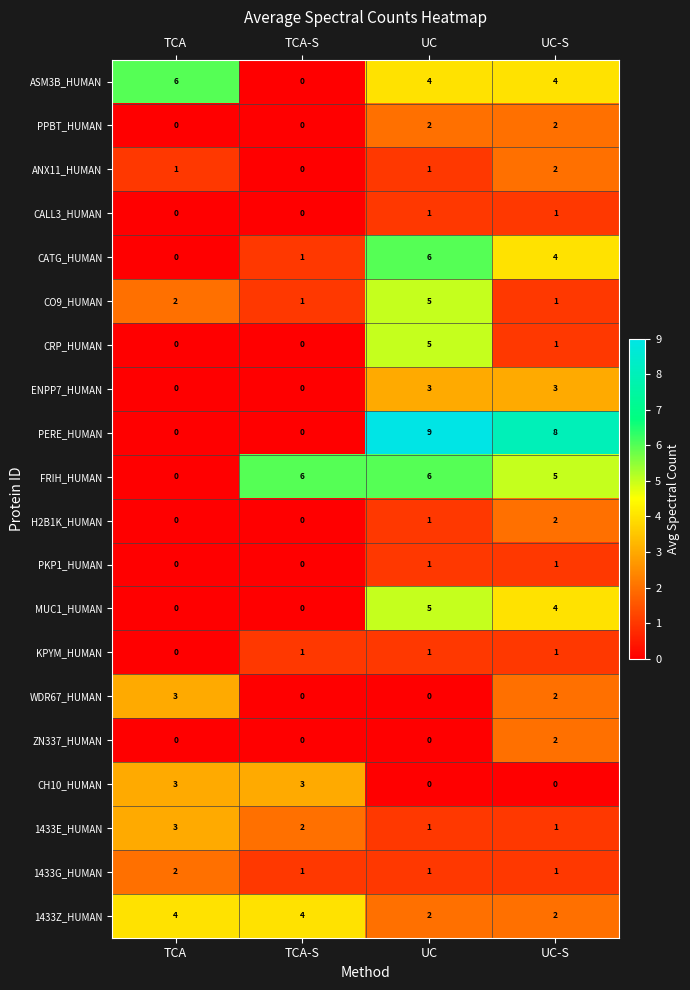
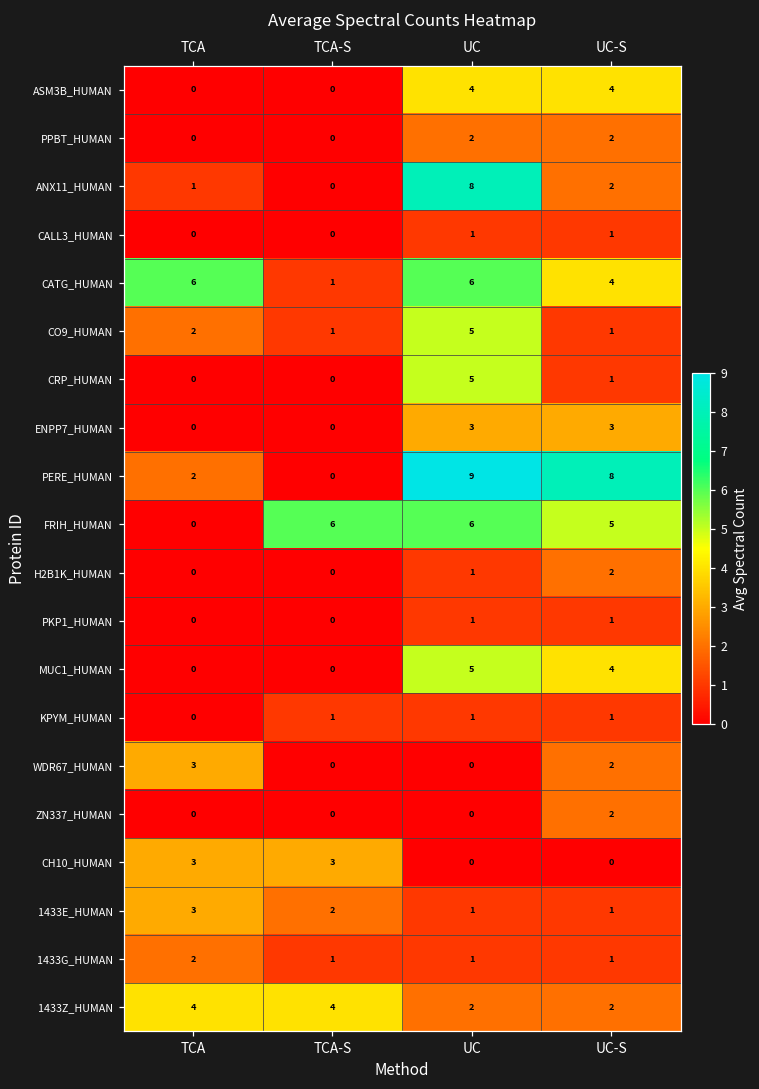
  {
    "ASM3B_HUMAN": {
-     "TCA": 6,
+     "TCA": 0,
      "TCA-S": 0,
      "UC": 4,
      "UC-S": 4
    },
    "PPBT_HUMAN": {
      "TCA": 0,
      "TCA-S": 0,
      "UC": 2,
      "UC-S": 2
    },
    "ANX11_HUMAN": {
      "TCA": 1,
      "TCA-S": 0,
-     "UC": 1,
+     "UC": 8,
      "UC-S": 2
    },
    "CALL3_HUMAN": {
      "TCA": 0,
      "TCA-S": 0,
      "UC": 1,
      "UC-S": 1
    },
    "CATG_HUMAN": {
-     "TCA": 0,
+     "TCA": 6,
      "TCA-S": 1,
      "UC": 6,
      "UC-S": 4
    },
    "CO9_HUMAN": {
      "TCA": 2,
      "TCA-S": 1,
      "UC": 5,
      "UC-S": 1
    },
    "CRP_HUMAN": {
      "TCA": 0,
      "TCA-S": 0,
      "UC": 5,
      "UC-S": 1
    },
    "ENPP7_HUMAN": {
      "TCA": 0,
      "TCA-S": 0,
      "UC": 3,
      "UC-S": 3
    },
    "PERE_HUMAN": {
-     "TCA": 0,
+     "TCA": 2,
      "TCA-S": 0,
      "UC": 9,
      "UC-S": 8
    },
    "FRIH_HUMAN": {
      "TCA": 0,
      "TCA-S": 6,
      "UC": 6,
      "UC-S": 5
    },
    "H2B1K_HUMAN": {
      "TCA": 0,
      "TCA-S": 0,
      "UC": 1,
      "UC-S": 2
    },
    "PKP1_HUMAN": {
      "TCA": 0,
      "TCA-S": 0,
      "UC": 1,
      "UC-S": 1
    },
    "MUC1_HUMAN": {
      "TCA": 0,
      "TCA-S": 0,
      "UC": 5,
      "UC-S": 4
    },
    "KPYM_HUMAN": {
      "TCA": 0,
      "TCA-S": 1,
      "UC": 1,
      "UC-S": 1
    },
    "WDR67_HUMAN": {
      "TCA": 3,
      "TCA-S": 0,
      "UC": 0,
      "UC-S": 2
    },
    "ZN337_HUMAN": {
      "TCA": 0,
      "TCA-S": 0,
      "UC": 0,
      "UC-S": 2
    },
    "CH10_HUMAN": {
      "TCA": 3,
      "TCA-S": 3,
      "UC": 0,
      "UC-S": 0
    },
    "1433E_HUMAN": {
      "TCA": 3,
      "TCA-S": 2,
      "UC": 1,
      "UC-S": 1
    },
    "1433G_HUMAN": {
      "TCA": 2,
      "TCA-S": 1,
      "UC": 1,
      "UC-S": 1
    },
    "1433Z_HUMAN": {
      "TCA": 4,
      "TCA-S": 4,
      "UC": 2,
      "UC-S": 2
    }
  }
